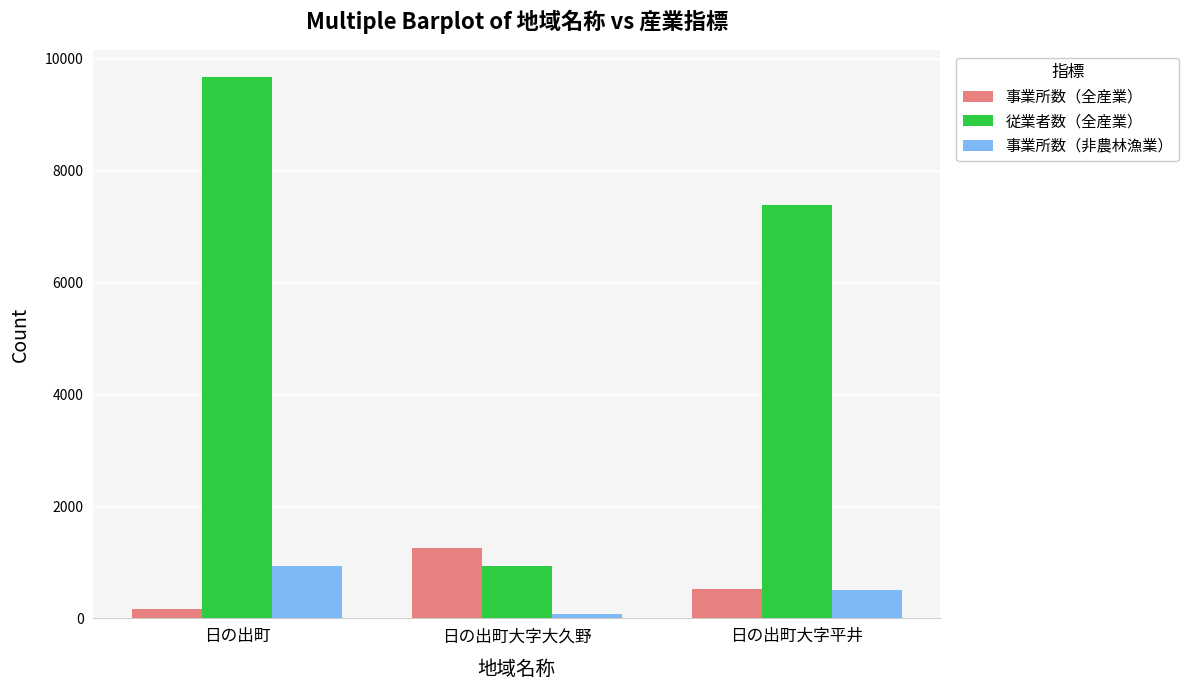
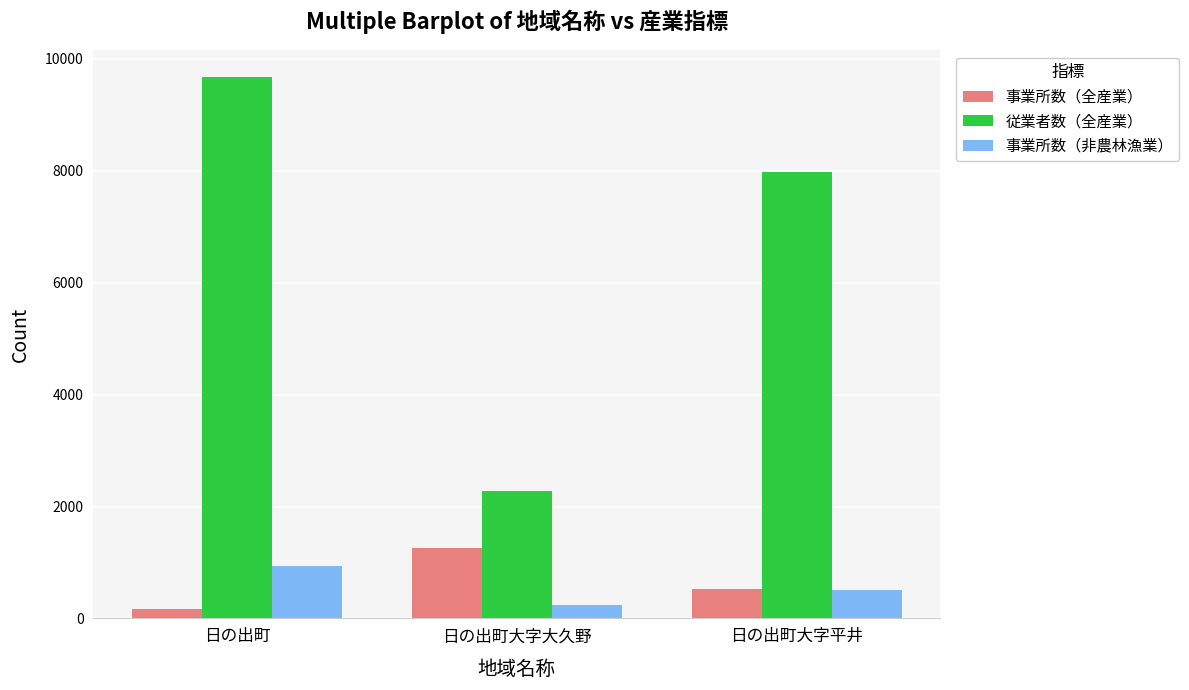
  {
    "事業所数（全産業）": {
      "日の出町": 200,
      "日の出町大字大久野": 1300,
      "日の出町大字平井": 500
    },
    "従業者数（全産業）": {
      "日の出町": 9700,
-     "日の出町大字大久野": 900,
-     "日の出町大字平井": 7400
+     "日の出町大字大久野": 2300,
+     "日の出町大字平井": 8000
    },
    "事業所数（非農林漁業）": {
      "日の出町": 900,
-     "日の出町大字大久野": 100,
+     "日の出町大字大久野": 200,
      "日の出町大字平井": 500
    }
  }
